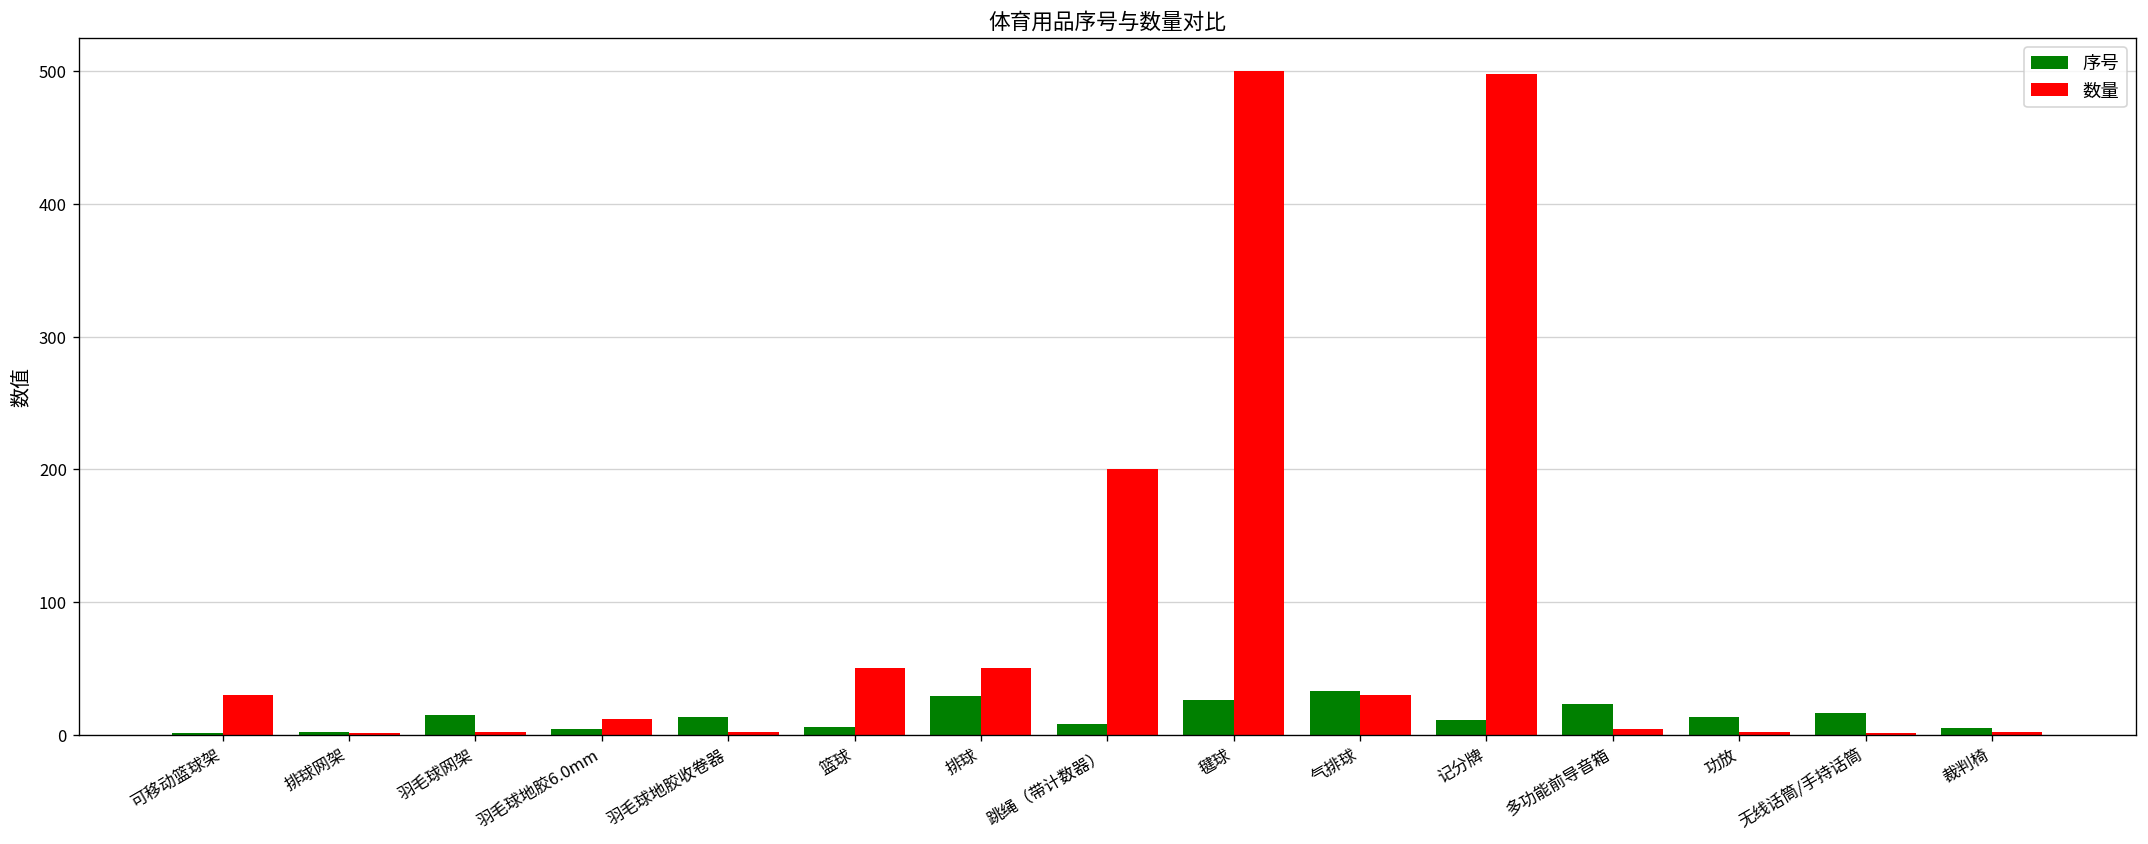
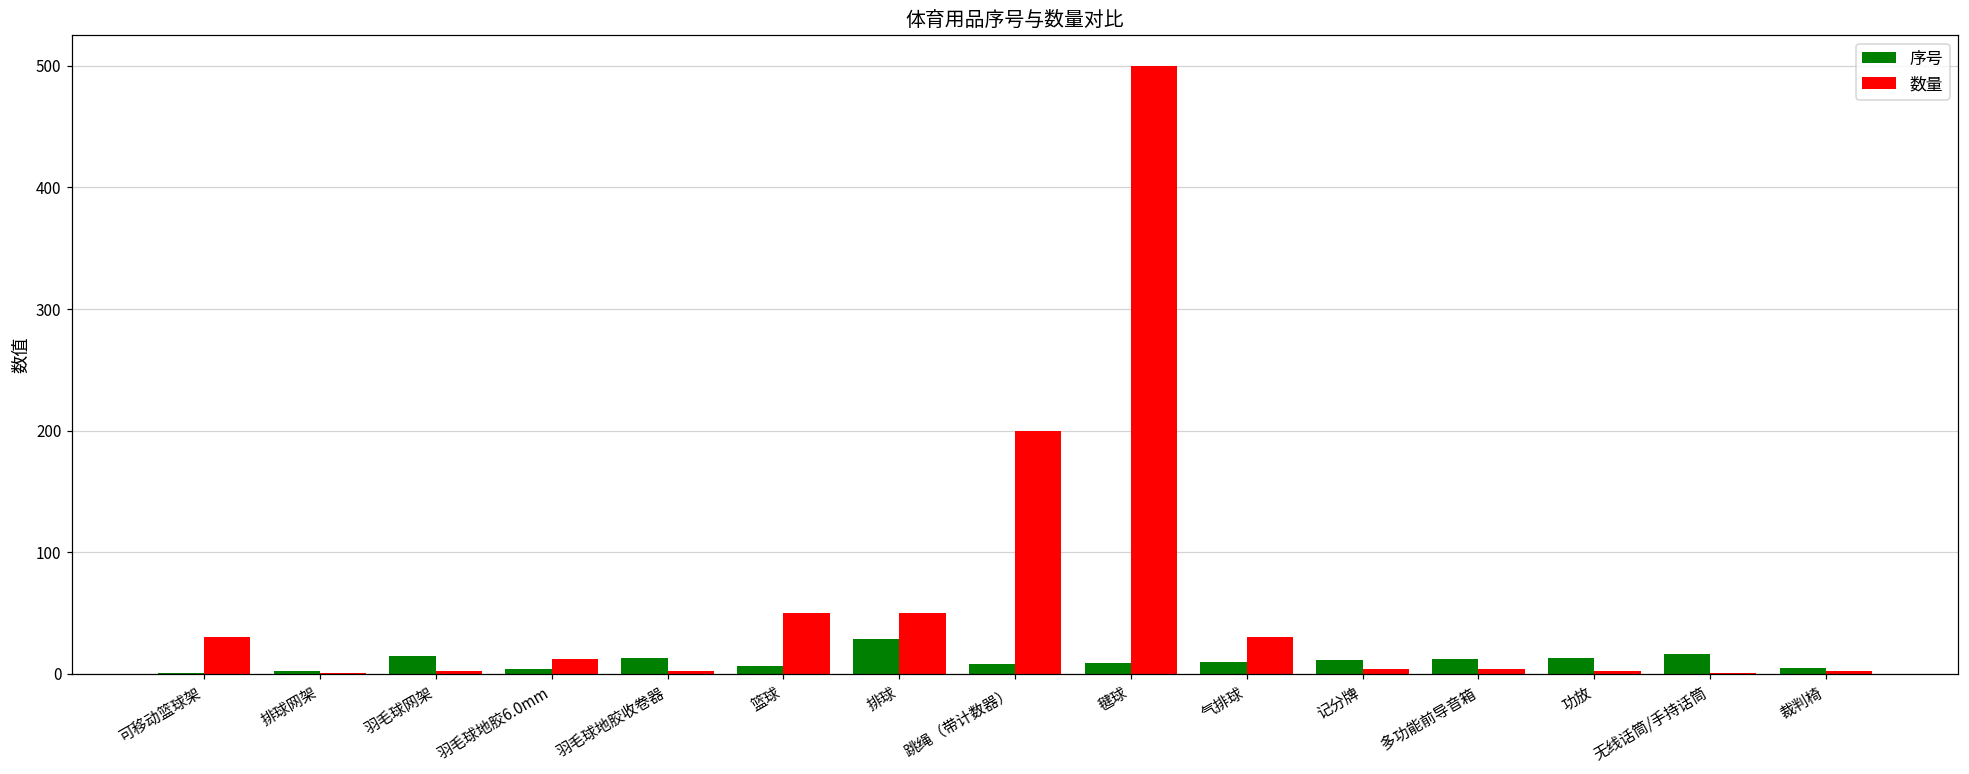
  {
    "序号": {
      "羽毛球网架": 15,
      "羽毛球地胶6.0mm": 4,
      "羽毛球地胶收卷器": 13,
      "篮球": 6,
      "排球": 29,
      "跳绳（带计数器）": 8,
-     "毽球": 26,
-     "气排球": 33,
+     "毽球": 9,
+     "气排球": 10,
      "记分牌": 11,
-     "多功能前导音箱": 23,
+     "多功能前导音箱": 12,
      "功放": 13,
      "无线话筒/手持话筒": 16,
      "裁判椅": 5
    },
    "数量": {
      "可移动篮球架": 30,
      "羽毛球地胶6.0mm": 12,
      "篮球": 50,
      "排球": 50,
      "跳绳（带计数器）": 200,
      "毽球": 500,
      "气排球": 30,
-     "记分牌": 498,
+     "记分牌": 4,
      "多功能前导音箱": 4
    }
  }
